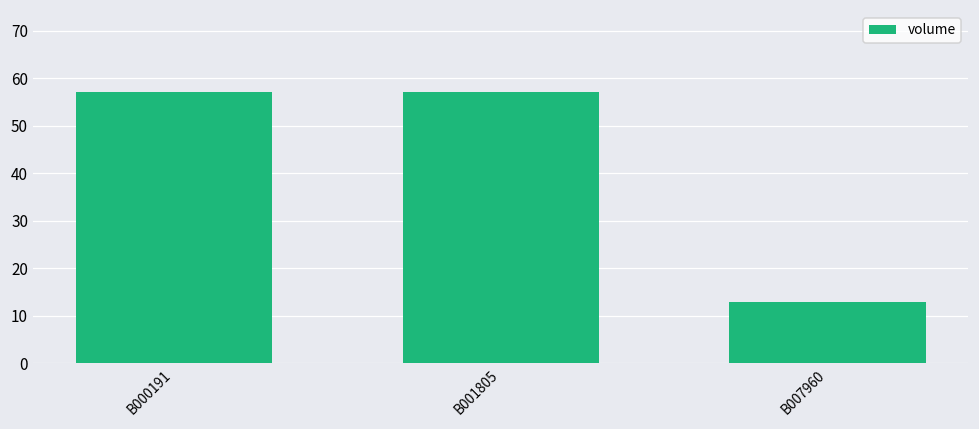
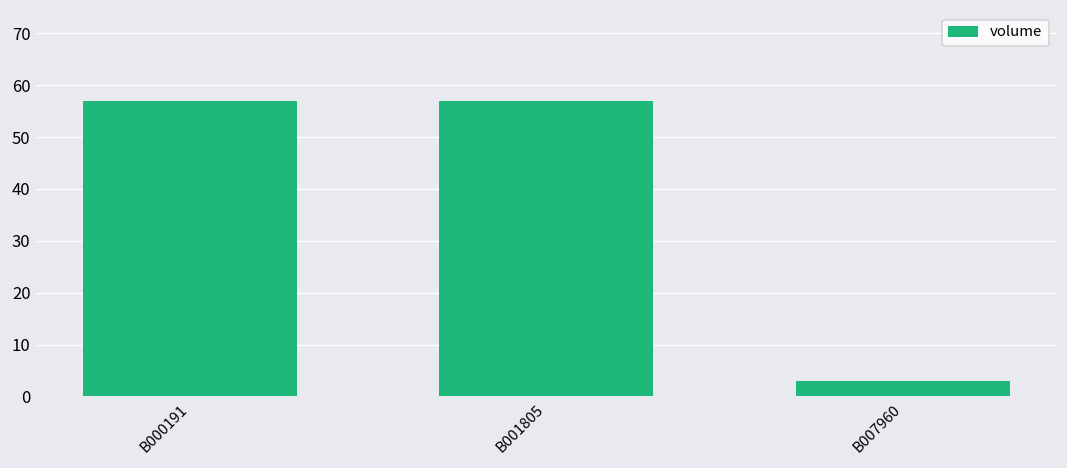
  {
    "B000191": 57,
    "B001805": 57,
-   "B007960": 13
+   "B007960": 3
  }
